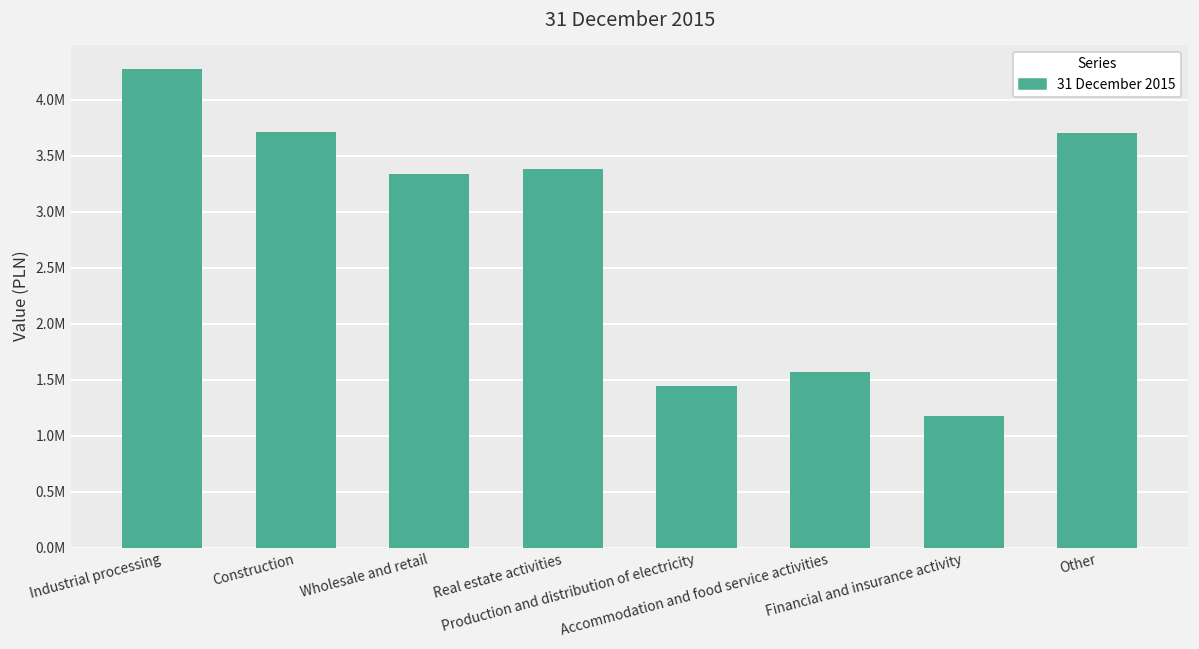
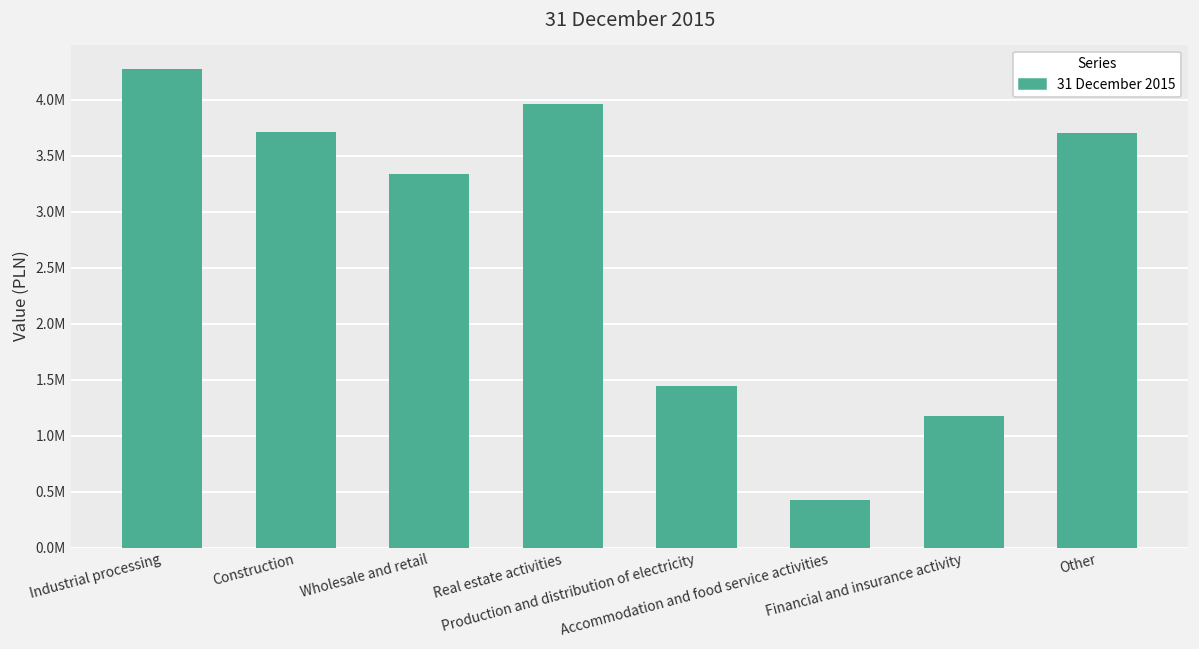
  {
    "Industrial processing": 4280000,
    "Construction": 3710000,
    "Wholesale and retail": 3330000,
-   "Real estate activities": 3380000,
+   "Real estate activities": 3960000,
    "Production and distribution of electricity": 1440000,
-   "Accommodation and food service activities": 1570000,
+   "Accommodation and food service activities": 430000,
    "Financial and insurance activity": 1180000,
    "Other": 3700000
  }
